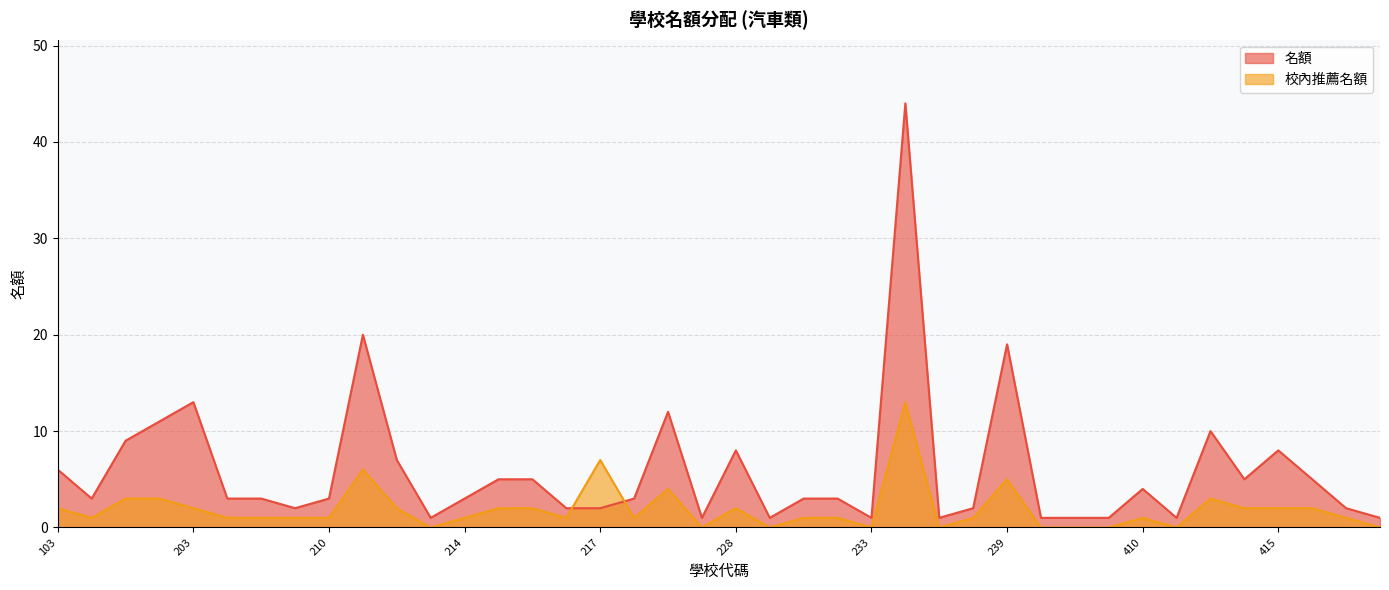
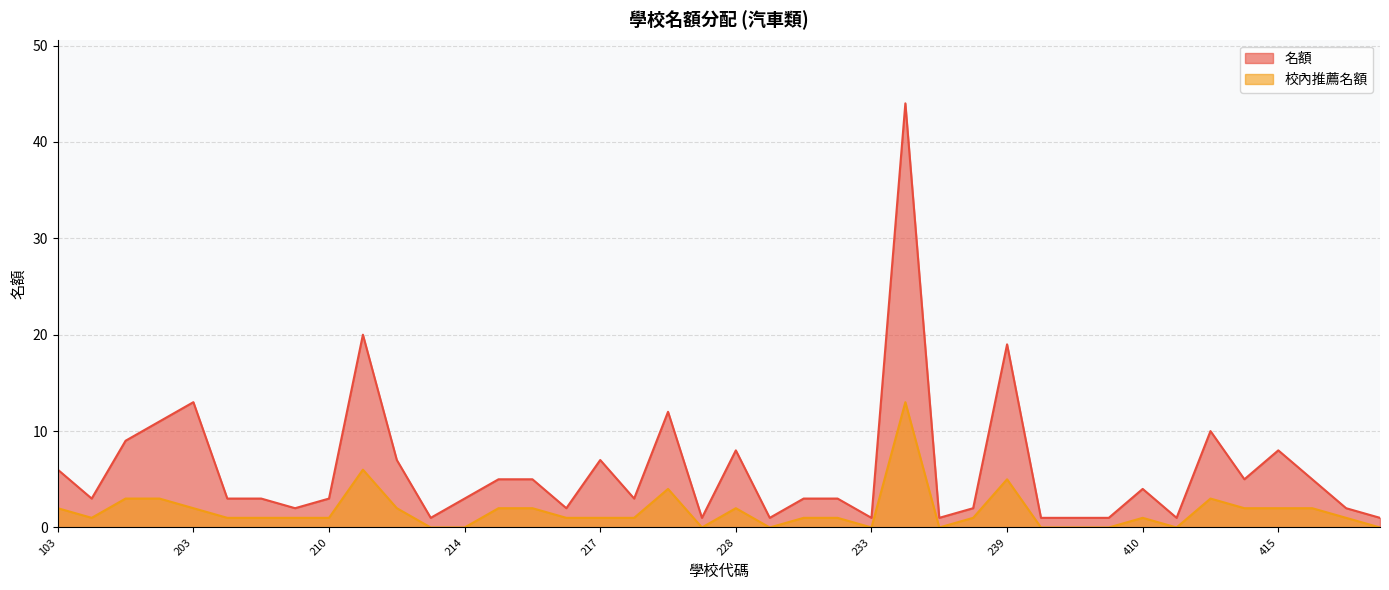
  {
    "名額": {
      "103": 6,
      "203": 13,
      "214": 3,
-     "217": 2,
+     "217": 7,
      "239": 19
    },
    "校內推薦名額": {
      "103": 2,
      "203": 2,
-     "214": 1,
-     "217": 7,
+     "214": 0,
+     "217": 1,
      "239": 5
    }
  }
